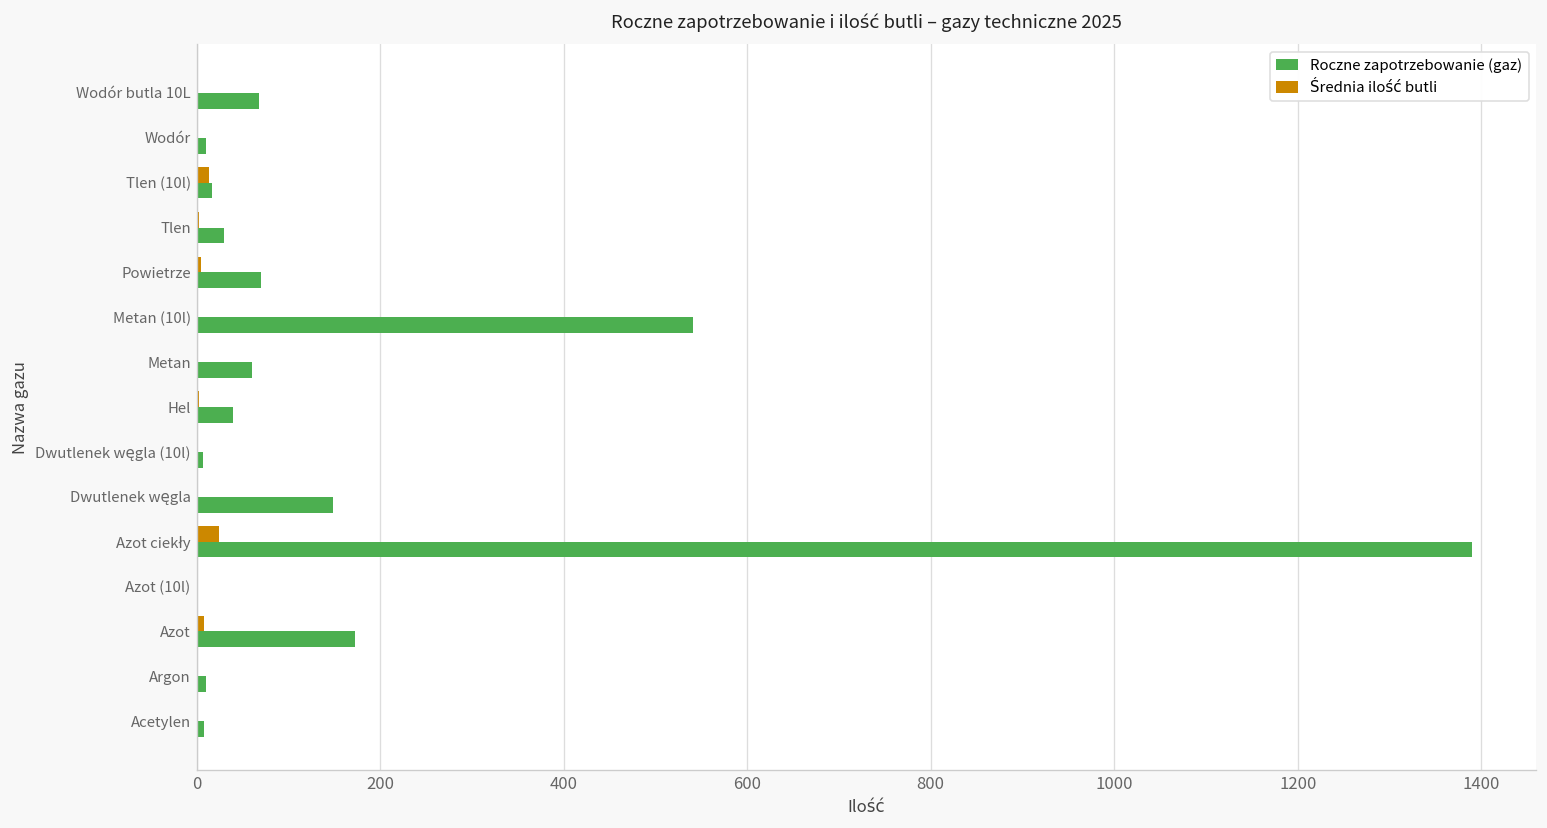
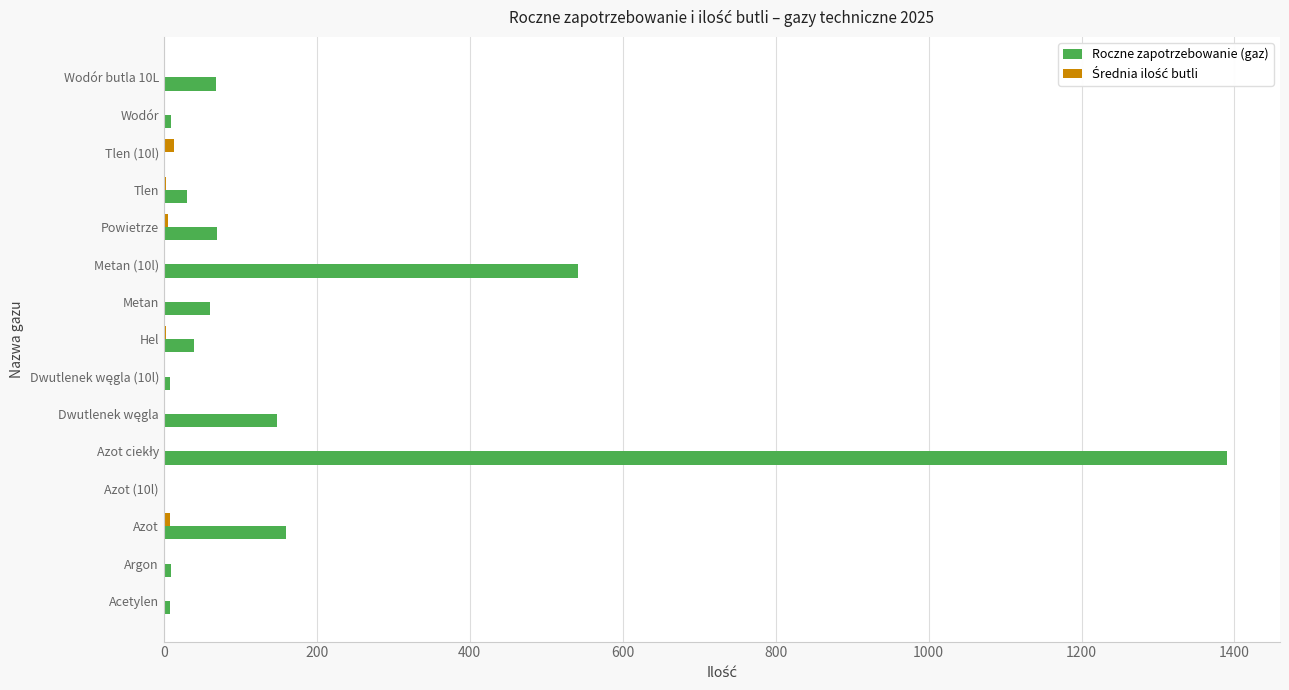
  {
    "Roczne zapotrzebowanie (gaz)": {
      "Wodór butla 10L": 70,
      "Wodór": 10,
-     "Tlen (10l)": 20,
+     "Tlen (10l)": 0,
      "Tlen": 30,
      "Powietrze": 70,
      "Metan (10l)": 540,
      "Metan": 60,
      "Hel": 40,
      "Dwutlenek węgla (10l)": 10,
      "Dwutlenek węgla": 150,
      "Azot ciekły": 1390,
-     "Azot": 170,
+     "Azot": 160,
      "Argon": 10,
      "Acetylen": 10
    },
    "Średnia ilość butli": {
      "Tlen (10l)": 10,
      "Powietrze": 10,
-     "Azot ciekły": 30,
+     "Azot ciekły": 0,
      "Azot": 10
    }
  }
